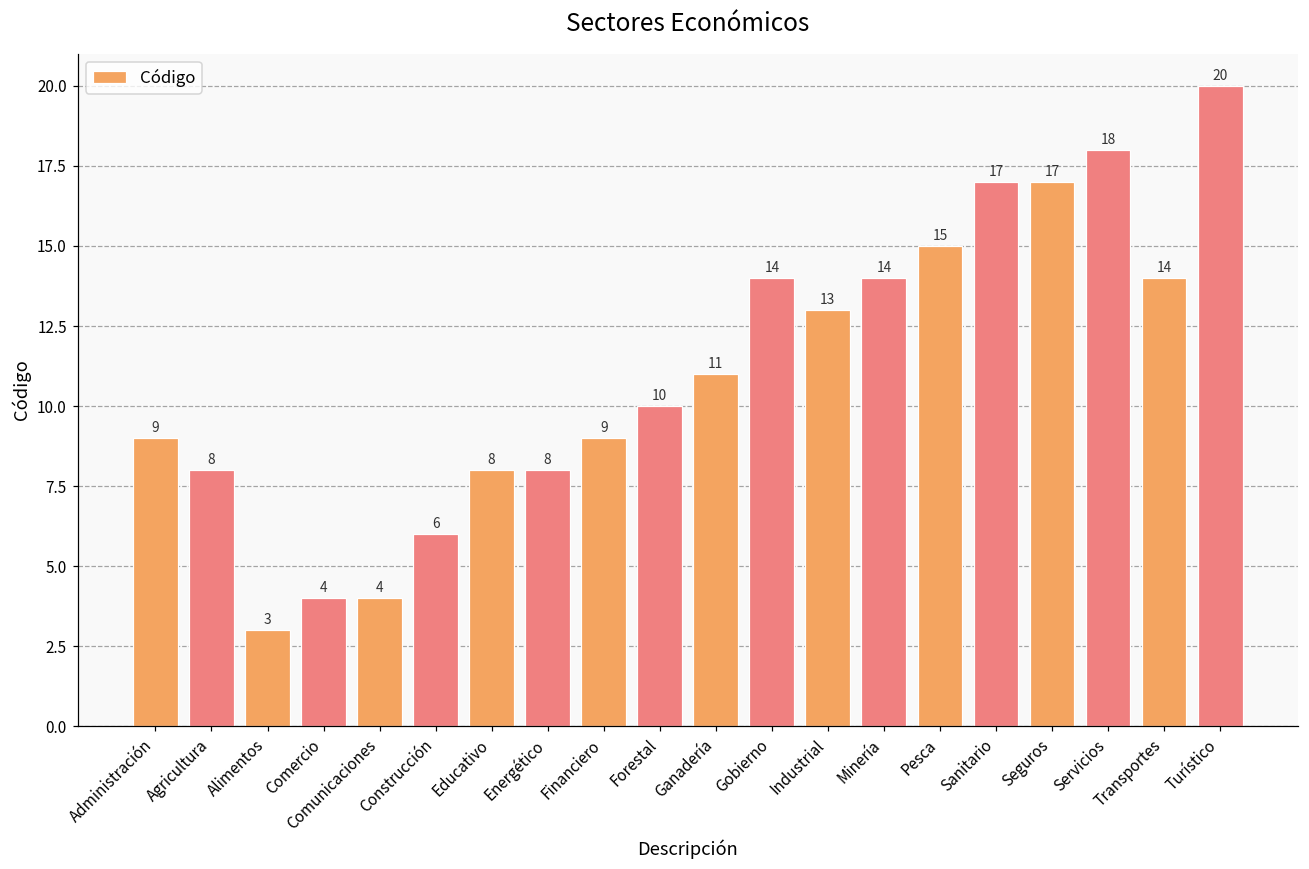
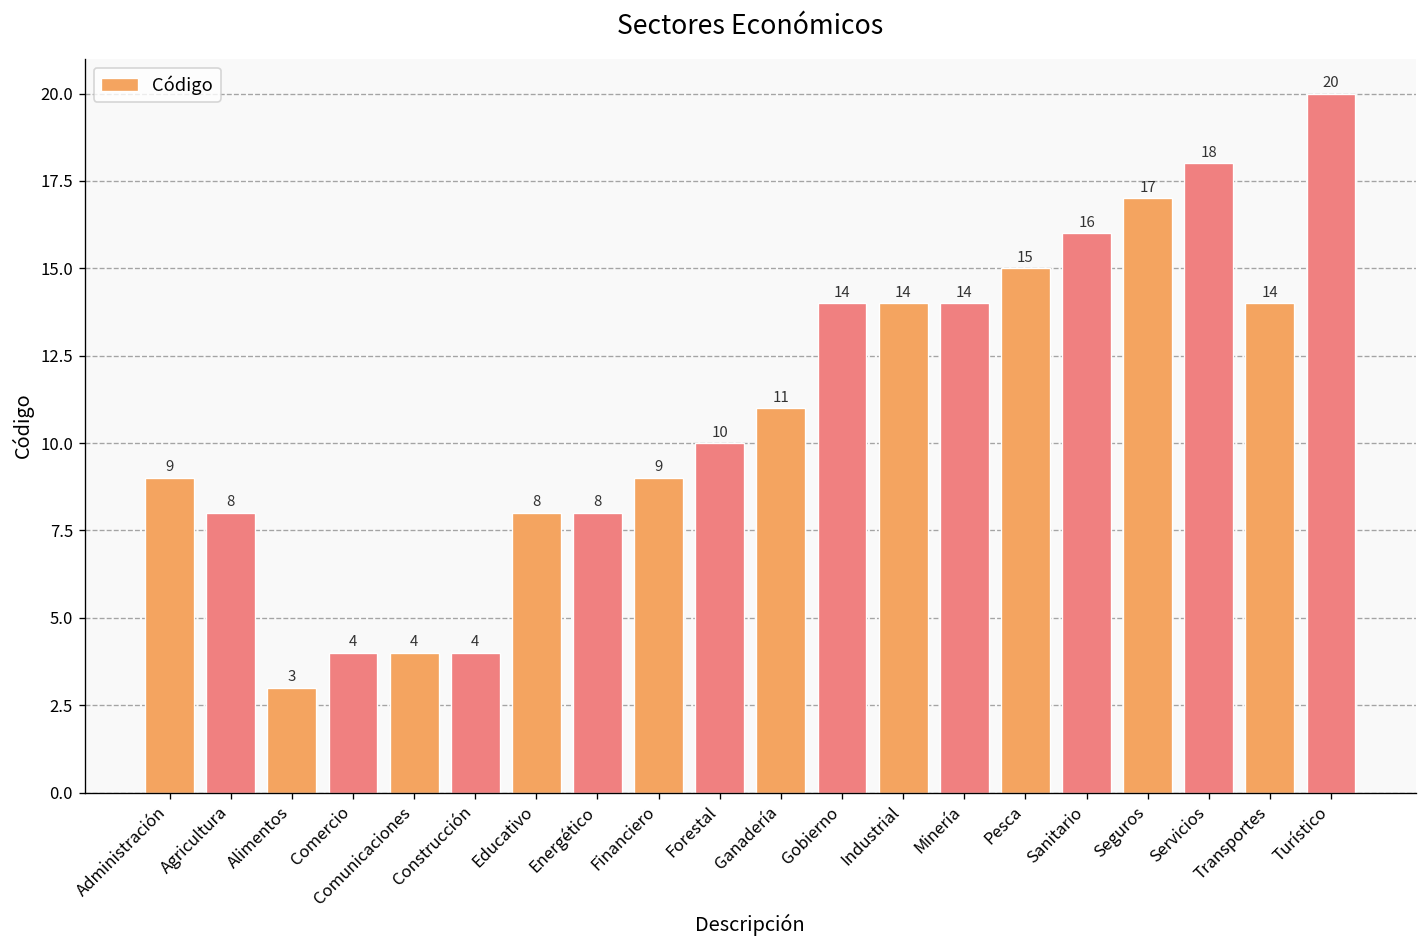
  {
    "Administración": 9,
    "Agricultura": 8,
    "Alimentos": 3,
    "Comercio": 4,
    "Comunicaciones": 4,
-   "Construcción": 6,
+   "Construcción": 4,
    "Educativo": 8,
    "Energético": 8,
    "Financiero": 9,
    "Forestal": 10,
    "Ganadería": 11,
    "Gobierno": 14,
-   "Industrial": 13,
+   "Industrial": 14,
    "Minería": 14,
    "Pesca": 15,
-   "Sanitario": 17,
+   "Sanitario": 16,
    "Seguros": 17,
    "Servicios": 18,
    "Transportes": 14,
    "Turístico": 20
  }
